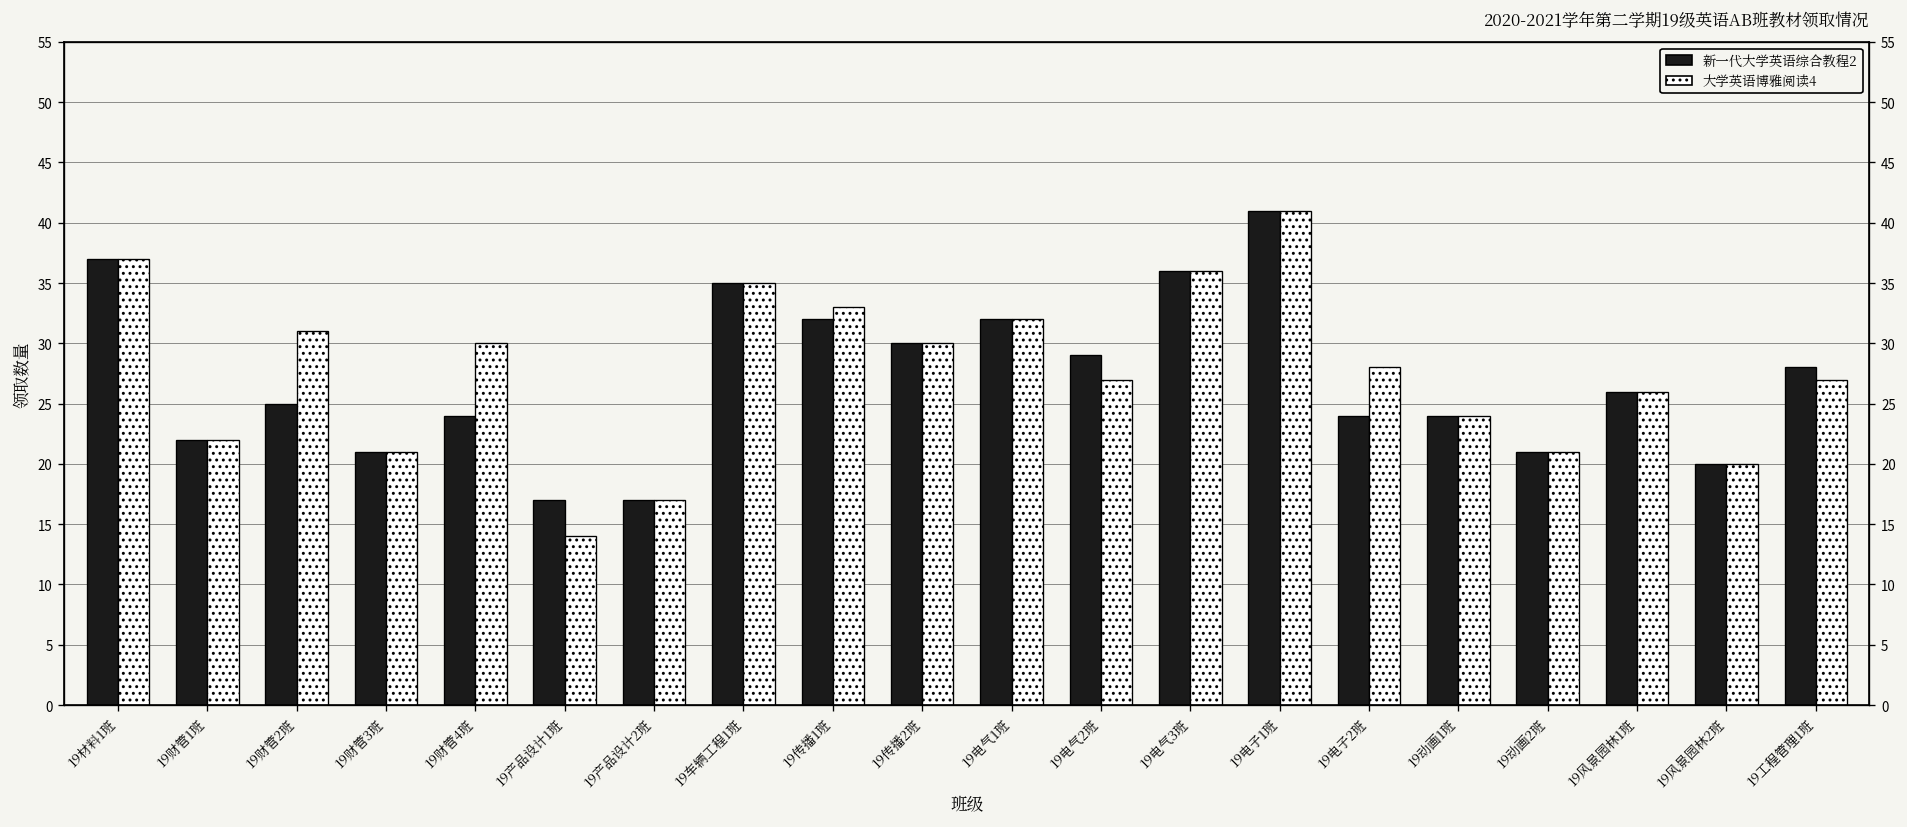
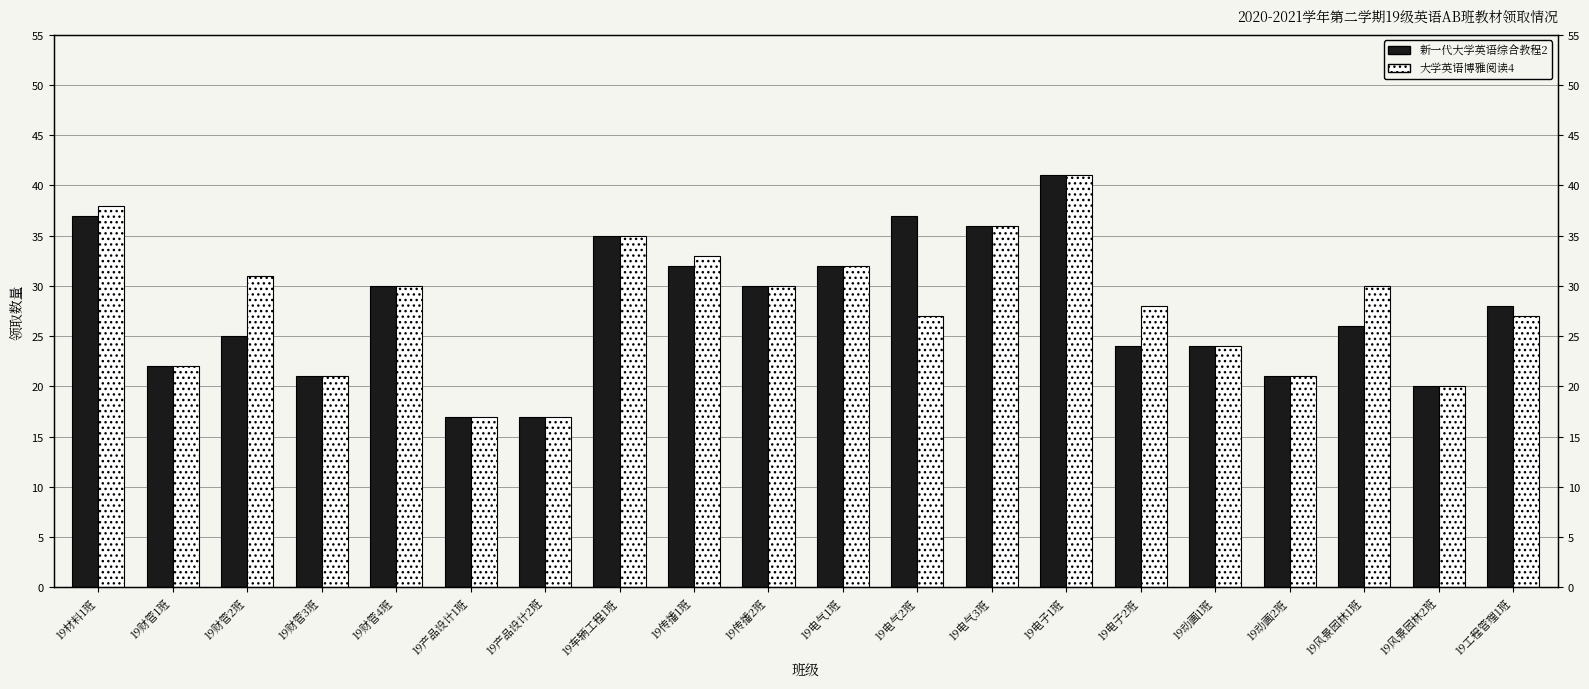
  {
    "新一代大学英语综合教程2": {
      "19材料1班": 37,
      "19财管1班": 22,
      "19财管2班": 25,
      "19财管3班": 21,
-     "19财管4班": 24,
+     "19财管4班": 30,
      "19产品设计1班": 17,
      "19产品设计2班": 17,
      "19车辆工程1班": 35,
      "19传播1班": 32,
      "19传播2班": 30,
      "19电气1班": 32,
-     "19电气2班": 29,
+     "19电气2班": 37,
      "19电气3班": 36,
      "19电子1班": 41,
      "19电子2班": 24,
      "19动画1班": 24,
      "19动画2班": 21,
      "19风景园林1班": 26,
      "19风景园林2班": 20,
      "19工程管理1班": 28
    },
    "大学英语博雅阅读4": {
-     "19材料1班": 37,
+     "19材料1班": 38,
      "19财管1班": 22,
      "19财管2班": 31,
      "19财管3班": 21,
      "19财管4班": 30,
-     "19产品设计1班": 14,
+     "19产品设计1班": 17,
      "19产品设计2班": 17,
      "19车辆工程1班": 35,
      "19传播1班": 33,
      "19传播2班": 30,
      "19电气1班": 32,
      "19电气2班": 27,
      "19电气3班": 36,
      "19电子1班": 41,
      "19电子2班": 28,
      "19动画1班": 24,
      "19动画2班": 21,
-     "19风景园林1班": 26,
+     "19风景园林1班": 30,
      "19风景园林2班": 20,
      "19工程管理1班": 27
    }
  }
